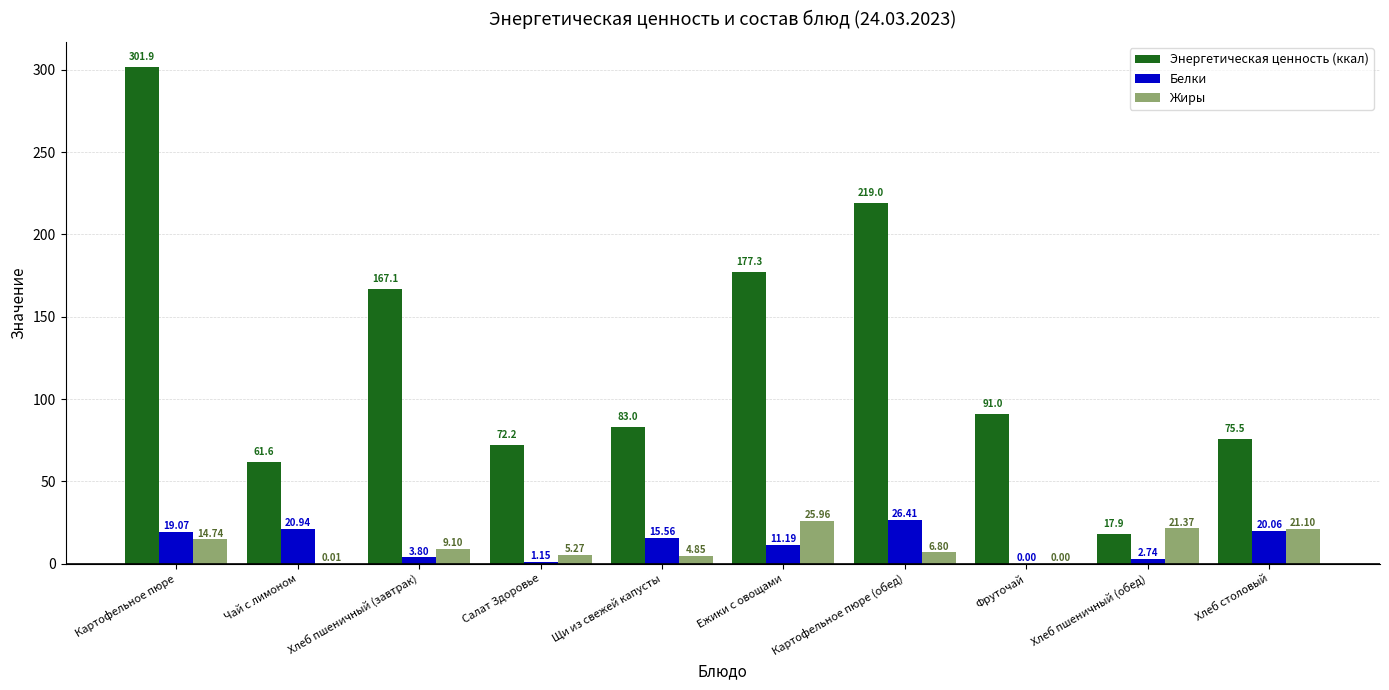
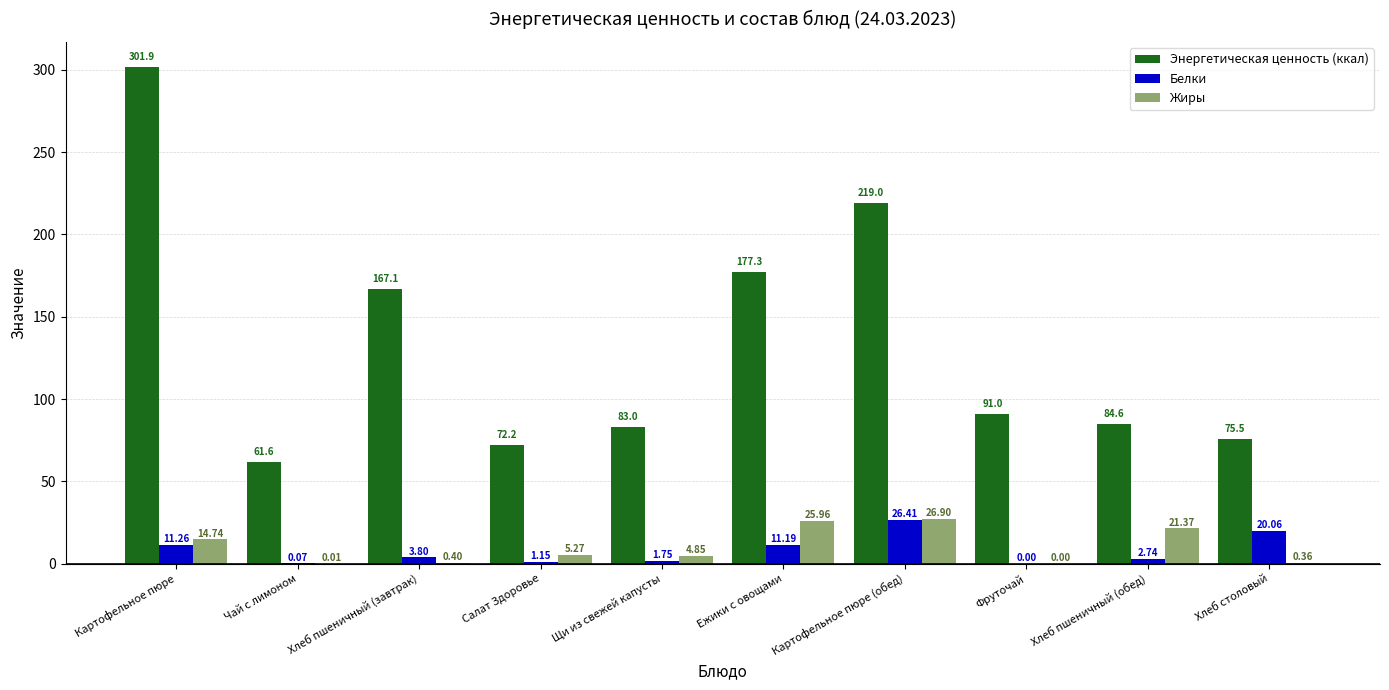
  {
    "Энергетическая ценность (ккал)": {
      "Картофельное пюре": 301.9,
      "Чай с лимоном": 61.6,
      "Хлеб пшеничный (завтрак)": 167.1,
      "Салат Здоровье": 72.2,
      "Щи из свежей капусты": 83.0,
      "Ежики с овощами": 177.3,
      "Картофельное пюре (обед)": 219.0,
      "Фруточай": 91.0,
-     "Хлеб пшеничный (обед)": 17.9,
+     "Хлеб пшеничный (обед)": 84.6,
      "Хлеб столовый": 75.5
    },
    "Белки": {
-     "Картофельное пюре": 19.07,
-     "Чай с лимоном": 20.94,
+     "Картофельное пюре": 11.26,
+     "Чай с лимоном": 0.07,
      "Хлеб пшеничный (завтрак)": 3.80,
      "Салат Здоровье": 1.15,
-     "Щи из свежей капусты": 15.56,
+     "Щи из свежей капусты": 1.75,
      "Ежики с овощами": 11.19,
      "Картофельное пюре (обед)": 26.41,
      "Фруточай": 0.00,
      "Хлеб пшеничный (обед)": 2.74,
      "Хлеб столовый": 20.06
    },
    "Жиры": {
      "Картофельное пюре": 14.74,
      "Чай с лимоном": 0.01,
-     "Хлеб пшеничный (завтрак)": 9.10,
+     "Хлеб пшеничный (завтрак)": 0.40,
      "Салат Здоровье": 5.27,
      "Щи из свежей капусты": 4.85,
      "Ежики с овощами": 25.96,
-     "Картофельное пюре (обед)": 6.80,
+     "Картофельное пюре (обед)": 26.90,
      "Фруточай": 0.00,
      "Хлеб пшеничный (обед)": 21.37,
-     "Хлеб столовый": 21.10
+     "Хлеб столовый": 0.36
    }
  }
